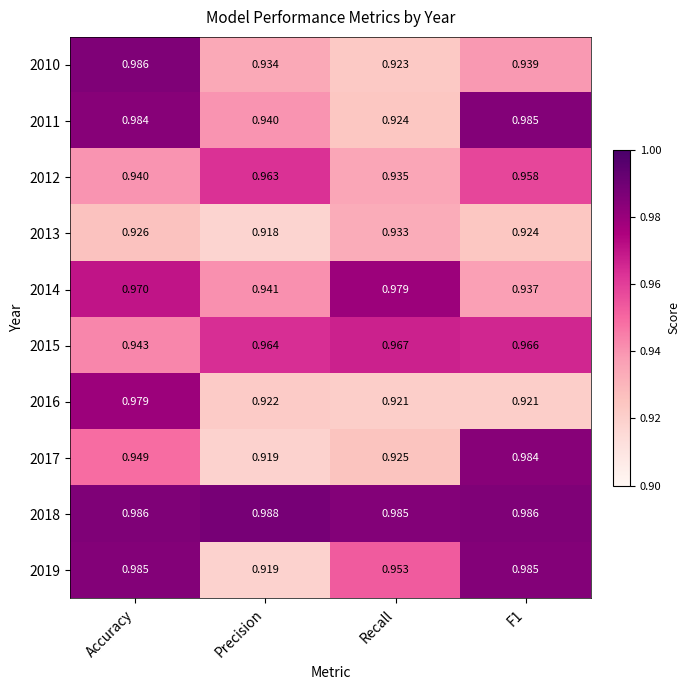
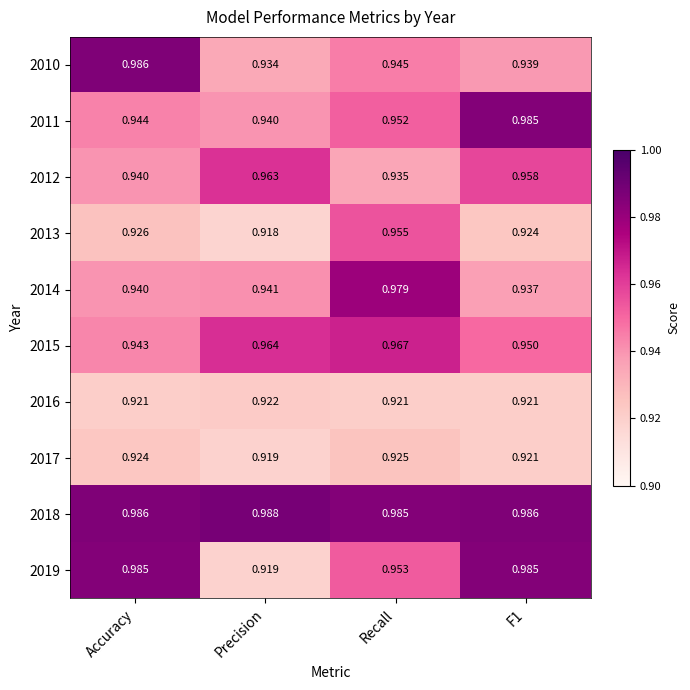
  {
    "2010": {
      "Accuracy": 0.986,
      "Precision": 0.934,
-     "Recall": 0.923,
+     "Recall": 0.945,
      "F1": 0.939
    },
    "2011": {
-     "Accuracy": 0.984,
+     "Accuracy": 0.944,
      "Precision": 0.940,
-     "Recall": 0.924,
+     "Recall": 0.952,
      "F1": 0.985
    },
    "2012": {
      "Accuracy": 0.940,
      "Precision": 0.963,
      "Recall": 0.935,
      "F1": 0.958
    },
    "2013": {
      "Accuracy": 0.926,
      "Precision": 0.918,
-     "Recall": 0.933,
+     "Recall": 0.955,
      "F1": 0.924
    },
    "2014": {
-     "Accuracy": 0.970,
+     "Accuracy": 0.940,
      "Precision": 0.941,
      "Recall": 0.979,
      "F1": 0.937
    },
    "2015": {
      "Accuracy": 0.943,
      "Precision": 0.964,
      "Recall": 0.967,
-     "F1": 0.966
+     "F1": 0.950
    },
    "2016": {
-     "Accuracy": 0.979,
+     "Accuracy": 0.921,
      "Precision": 0.922,
      "Recall": 0.921,
      "F1": 0.921
    },
    "2017": {
-     "Accuracy": 0.949,
+     "Accuracy": 0.924,
      "Precision": 0.919,
      "Recall": 0.925,
-     "F1": 0.984
+     "F1": 0.921
    },
    "2018": {
      "Accuracy": 0.986,
      "Precision": 0.988,
      "Recall": 0.985,
      "F1": 0.986
    },
    "2019": {
      "Accuracy": 0.985,
      "Precision": 0.919,
      "Recall": 0.953,
      "F1": 0.985
    }
  }
